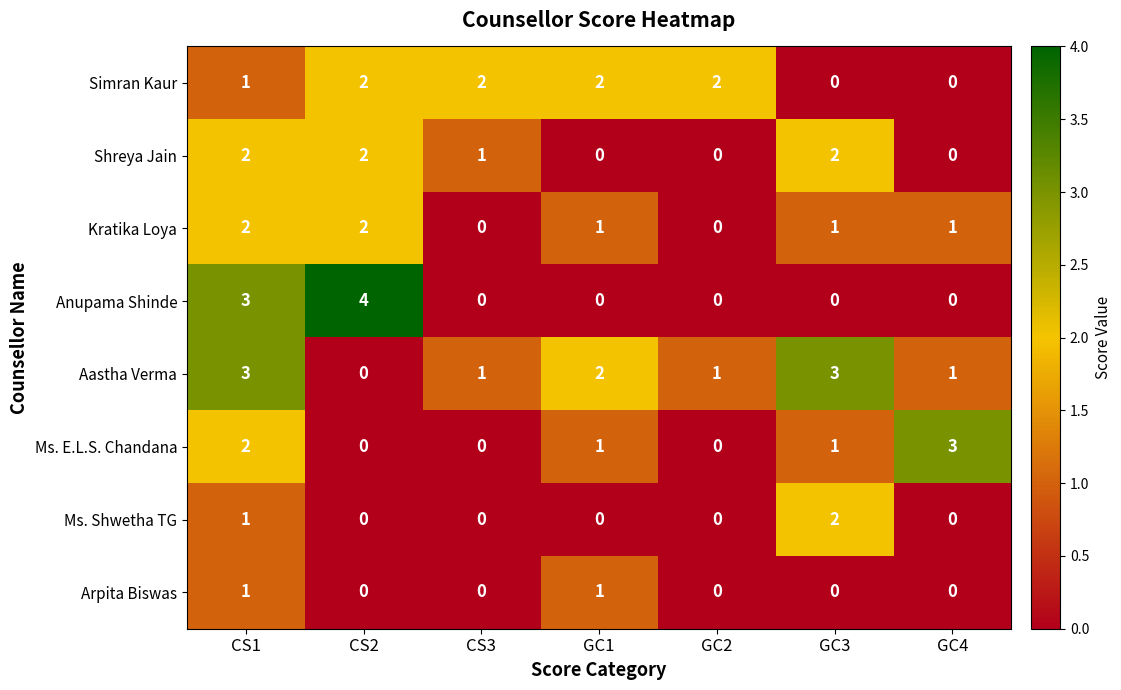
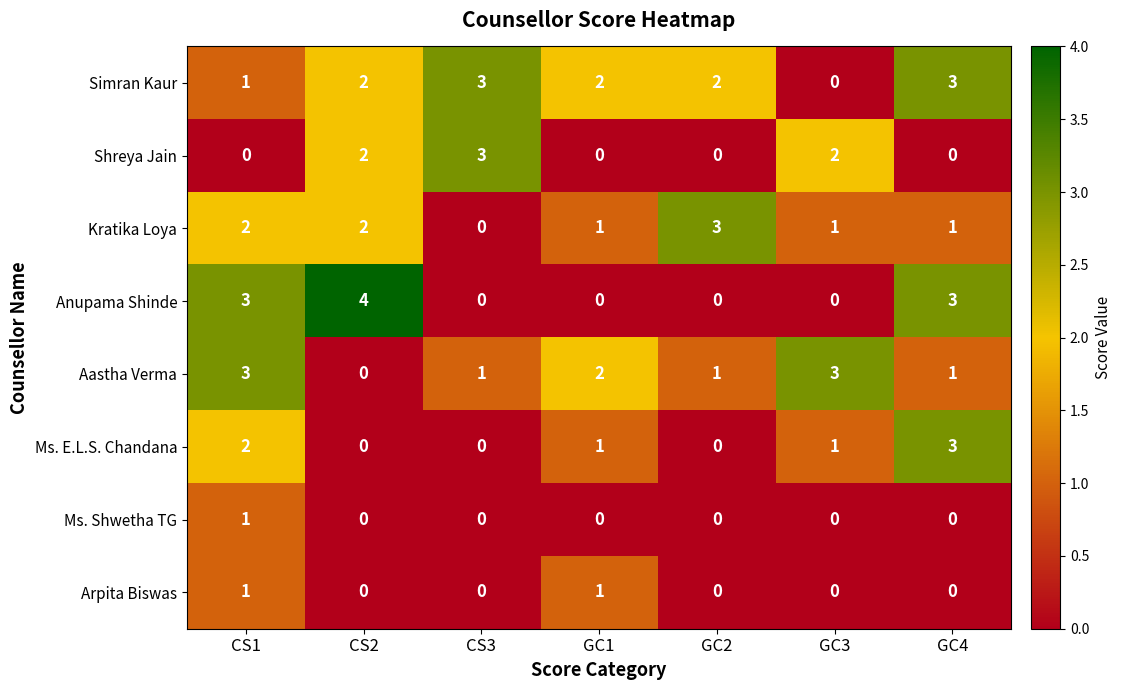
  {
    "Simran Kaur": {
      "CS1": 1,
      "CS2": 2,
-     "CS3": 2,
+     "CS3": 3,
      "GC1": 2,
      "GC2": 2,
      "GC3": 0,
-     "GC4": 0
+     "GC4": 3
    },
    "Shreya Jain": {
-     "CS1": 2,
+     "CS1": 0,
      "CS2": 2,
-     "CS3": 1,
+     "CS3": 3,
      "GC1": 0,
      "GC2": 0,
      "GC3": 2,
      "GC4": 0
    },
    "Kratika Loya": {
      "CS1": 2,
      "CS2": 2,
      "CS3": 0,
      "GC1": 1,
-     "GC2": 0,
+     "GC2": 3,
      "GC3": 1,
      "GC4": 1
    },
    "Anupama Shinde": {
      "CS1": 3,
      "CS2": 4,
      "CS3": 0,
      "GC1": 0,
      "GC2": 0,
      "GC3": 0,
-     "GC4": 0
+     "GC4": 3
    },
    "Aastha Verma": {
      "CS1": 3,
      "CS2": 0,
      "CS3": 1,
      "GC1": 2,
      "GC2": 1,
      "GC3": 3,
      "GC4": 1
    },
    "Ms. E.L.S. Chandana": {
      "CS1": 2,
      "CS2": 0,
      "CS3": 0,
      "GC1": 1,
      "GC2": 0,
      "GC3": 1,
      "GC4": 3
    },
    "Ms. Shwetha TG": {
      "CS1": 1,
      "CS2": 0,
      "CS3": 0,
      "GC1": 0,
      "GC2": 0,
-     "GC3": 2,
+     "GC3": 0,
      "GC4": 0
    },
    "Arpita Biswas": {
      "CS1": 1,
      "CS2": 0,
      "CS3": 0,
      "GC1": 1,
      "GC2": 0,
      "GC3": 0,
      "GC4": 0
    }
  }
